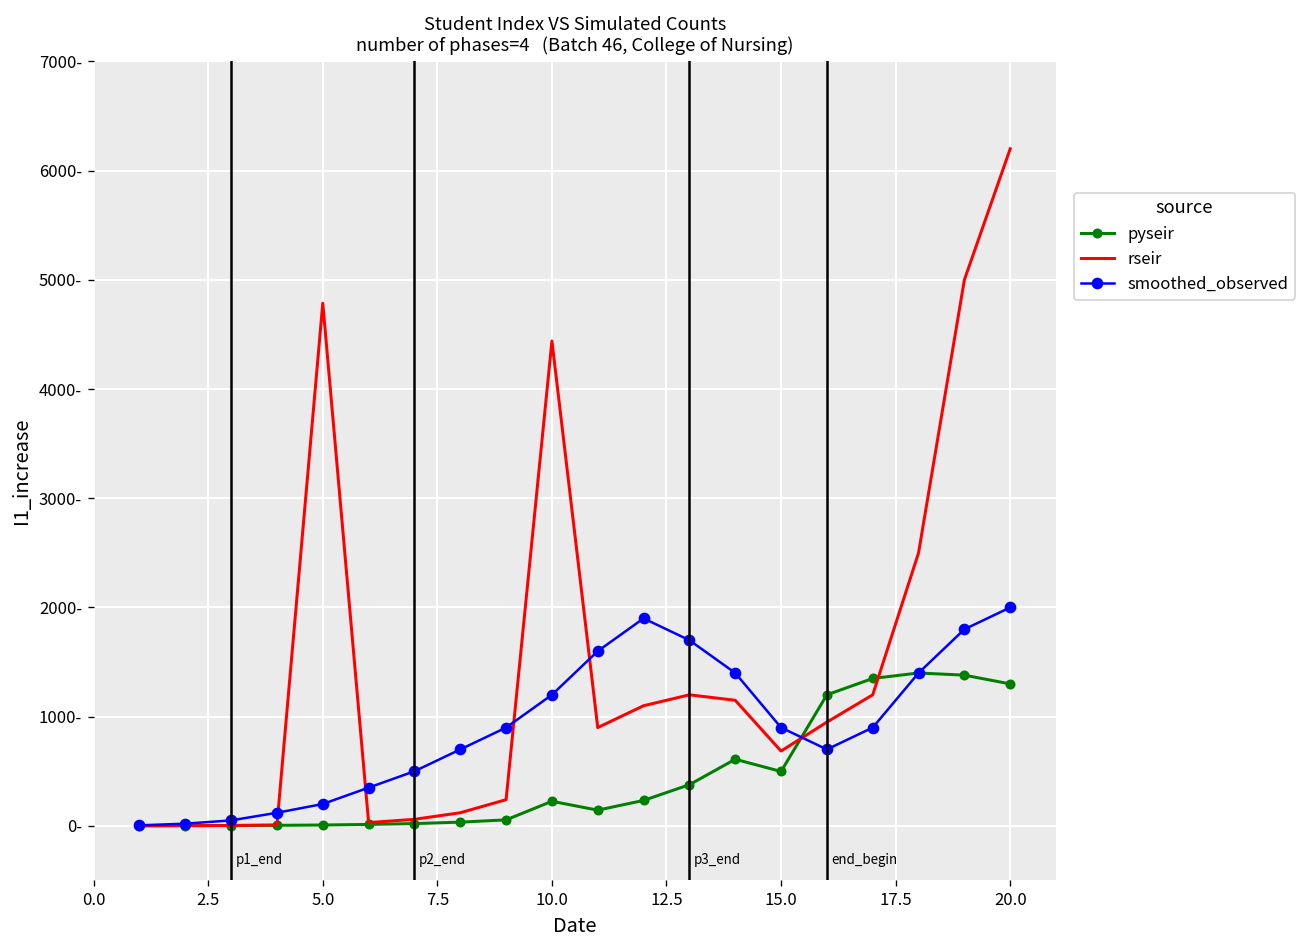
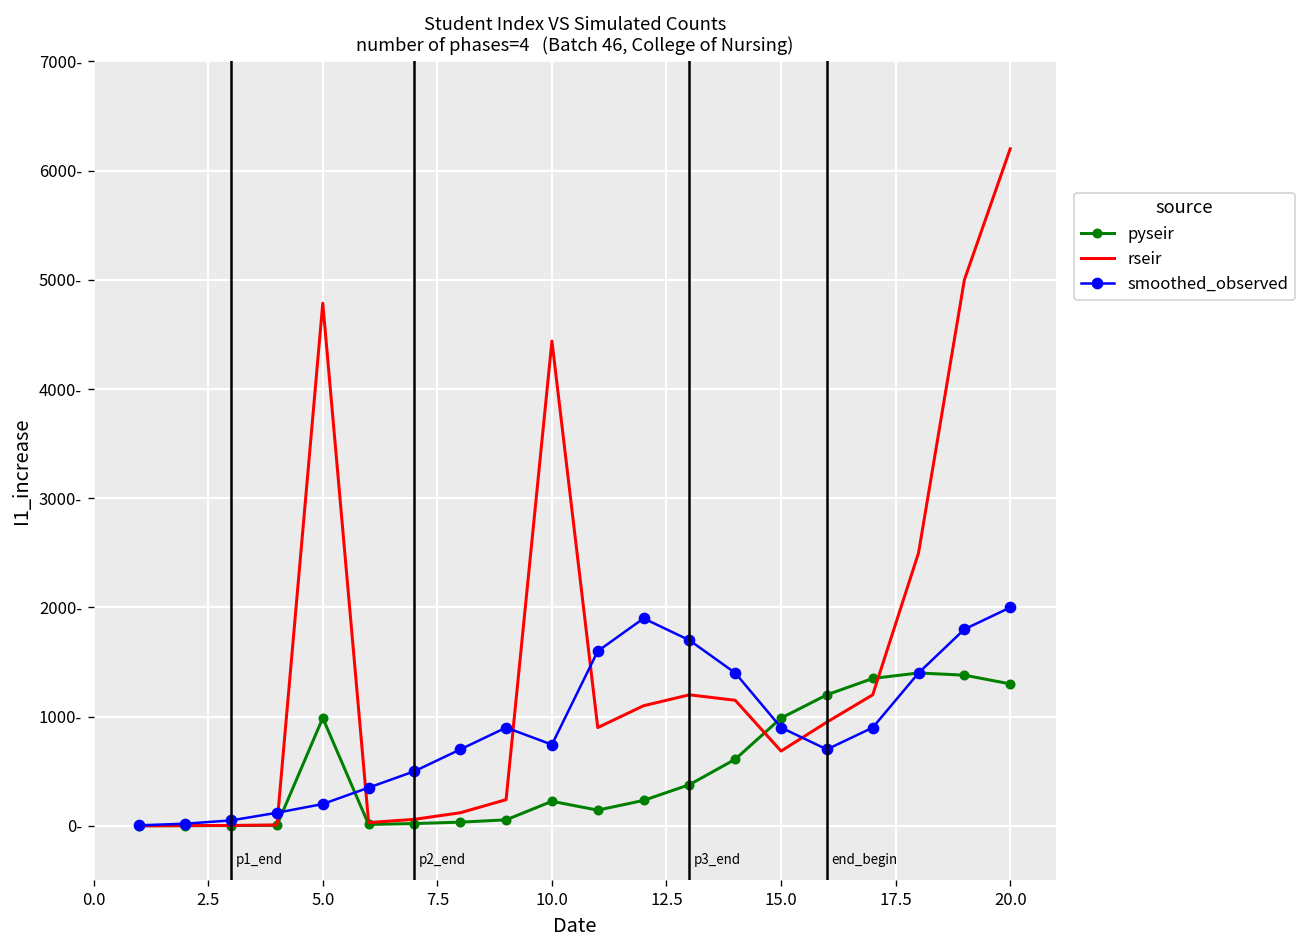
  {
    "pyseir": {
-     "5.0": "0-",
+     "5.0": "1000-",
      "10.0": "200-",
-     "15.0": "500-",
+     "15.0": "1000-",
      "20.0": "1300-"
    },
    "rseir": {
      "5.0": "4800-",
      "10.0": "4400-",
      "15.0": "700-",
      "20.0": "6200-"
    },
    "smoothed_observed": {
      "5.0": "200-",
-     "10.0": "1200-",
+     "10.0": "700-",
      "15.0": "900-",
      "20.0": "2000-"
    }
  }
